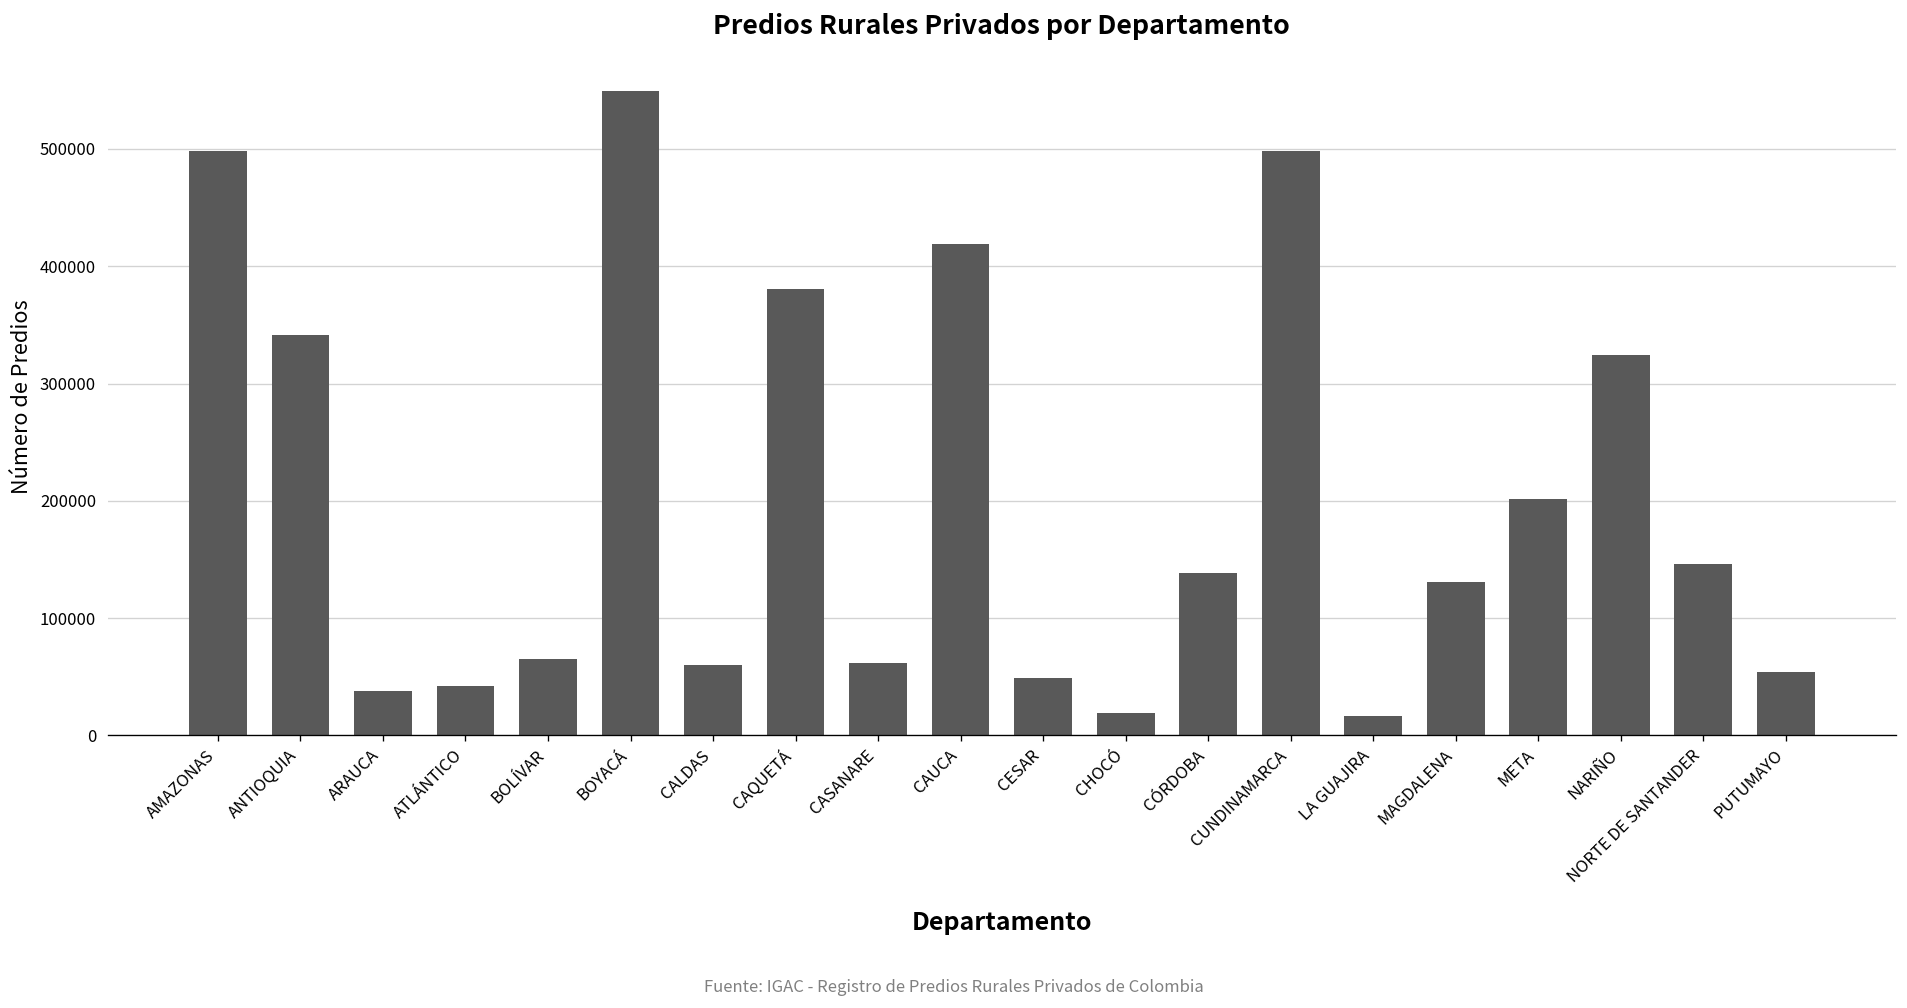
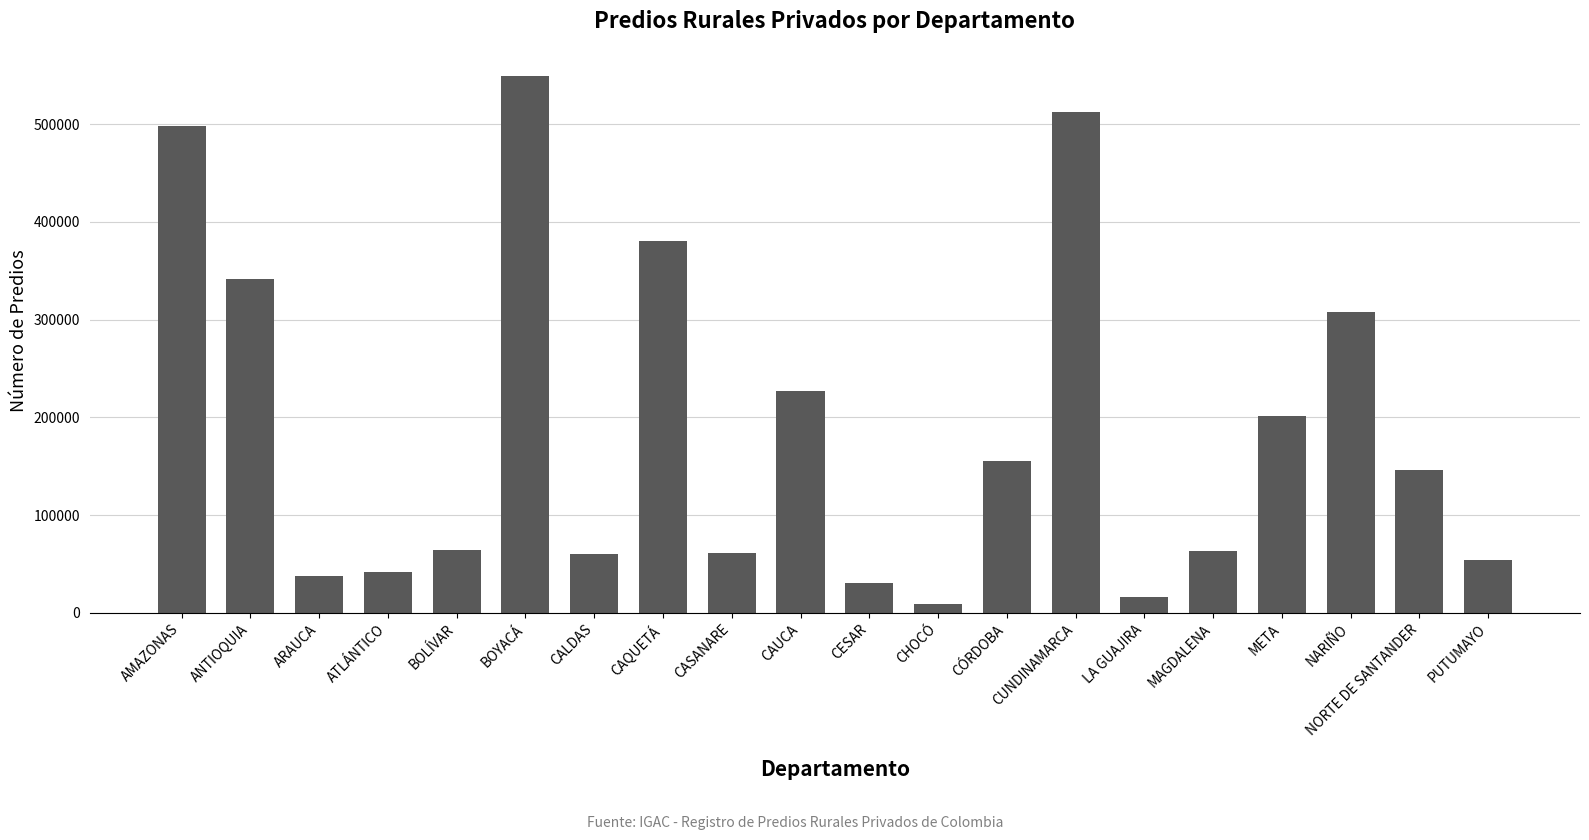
  {
    "AMAZONAS": 500000,
    "ANTIOQUIA": 340000,
    "ARAUCA": 40000,
    "ATLÁNTICO": 40000,
    "BOLÍVAR": 60000,
    "BOYACÁ": 550000,
    "CALDAS": 60000,
    "CAQUETÁ": 380000,
    "CASANARE": 60000,
-   "CAUCA": 420000,
-   "CESAR": 50000,
-   "CHOCÓ": 20000,
-   "CÓRDOBA": 140000,
-   "CUNDINAMARCA": 500000,
+   "CAUCA": 230000,
+   "CESAR": 30000,
+   "CHOCÓ": 10000,
+   "CÓRDOBA": 160000,
+   "CUNDINAMARCA": 510000,
    "LA GUAJIRA": 20000,
-   "MAGDALENA": 130000,
+   "MAGDALENA": 60000,
    "META": 200000,
-   "NARIÑO": 320000,
+   "NARIÑO": 310000,
    "NORTE DE SANTANDER": 150000,
    "PUTUMAYO": 50000
  }
